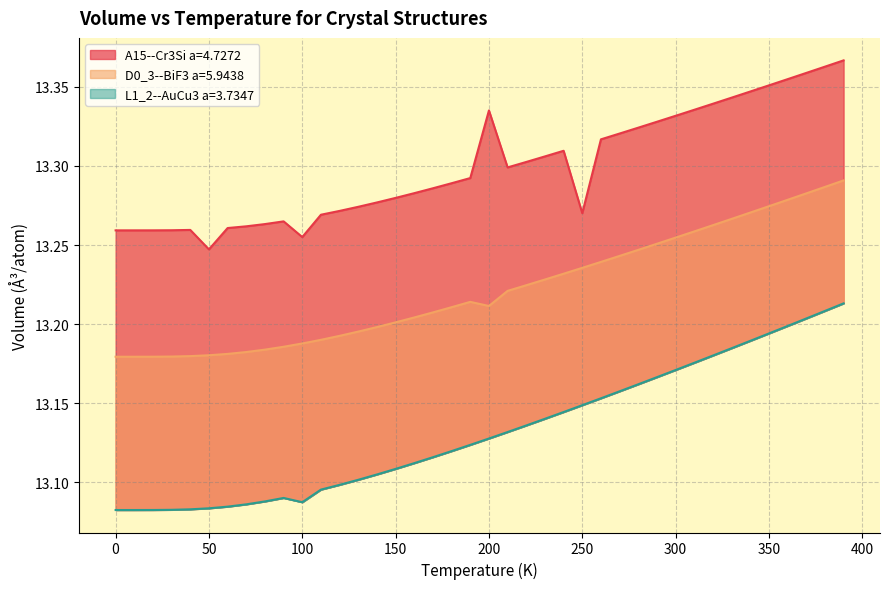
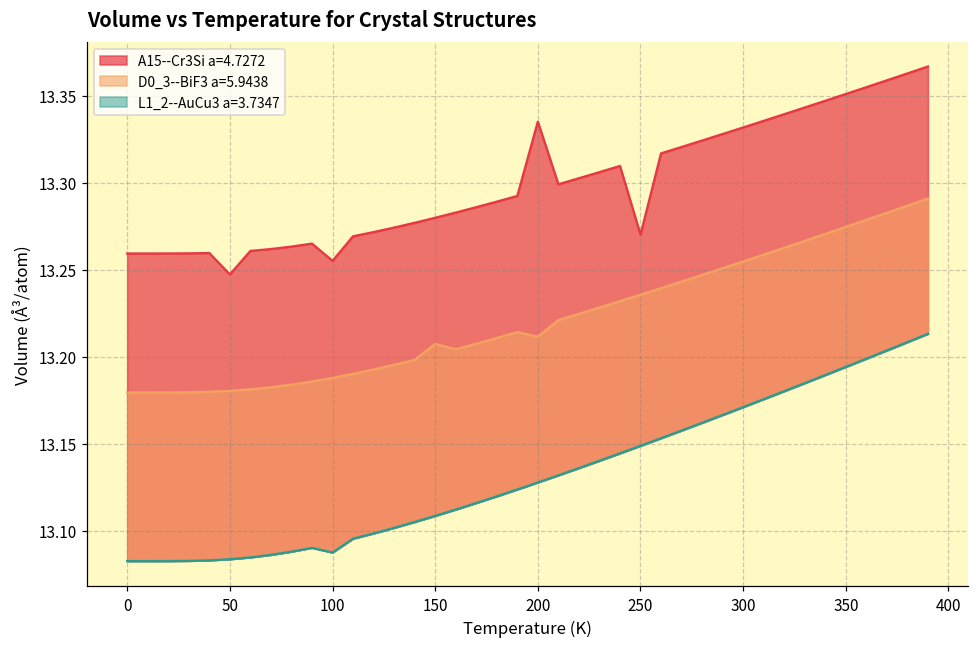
  {
    "A15--Cr3Si a=4.7272": {
      "0": 13.259,
      "50": 13.247,
      "100": 13.255,
      "150": 13.280,
      "200": 13.335,
      "250": 13.270,
      "300": 13.332,
      "350": 13.351
    },
    "D0_3--BiF3 a=5.9438": {
      "0": 13.179,
      "50": 13.180,
      "100": 13.188,
-     "150": 13.201,
+     "150": 13.207,
      "200": 13.211,
      "250": 13.236,
      "300": 13.255,
      "350": 13.275
    },
    "L1_2--AuCu3 a=3.7347": {
      "0": 13.083,
      "50": 13.084,
      "100": 13.087,
      "150": 13.109,
      "200": 13.128,
      "250": 13.149,
      "300": 13.171,
      "350": 13.194
    }
  }
